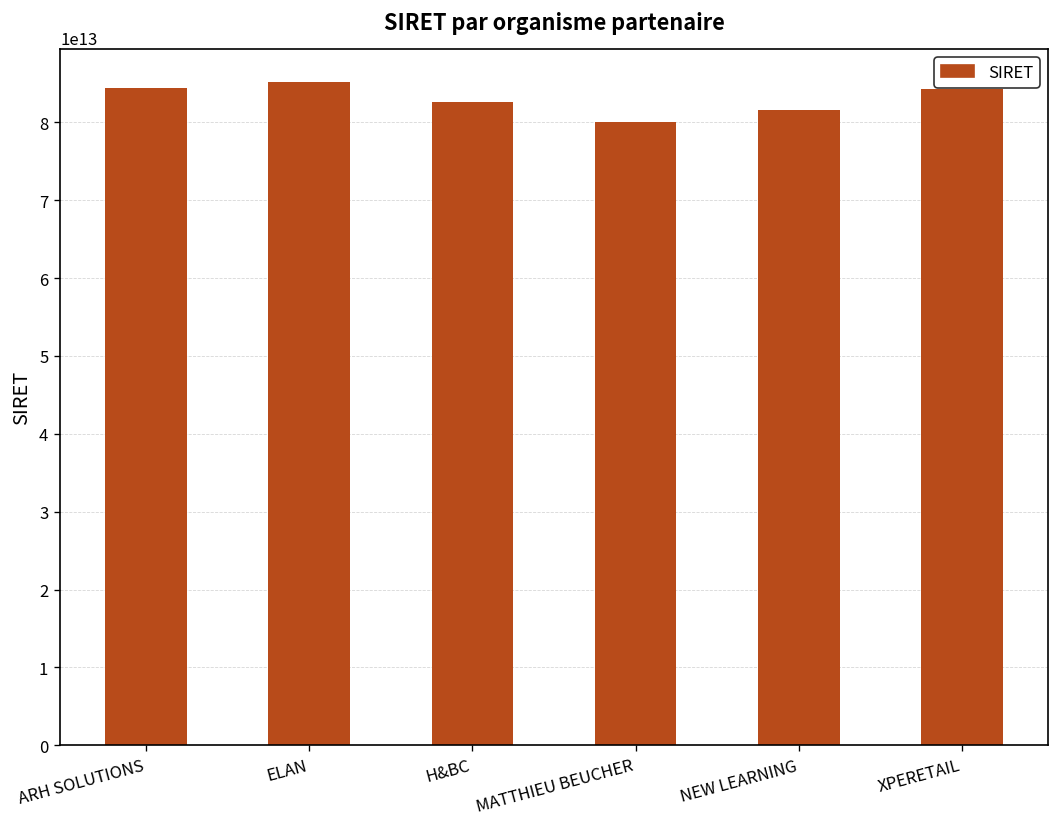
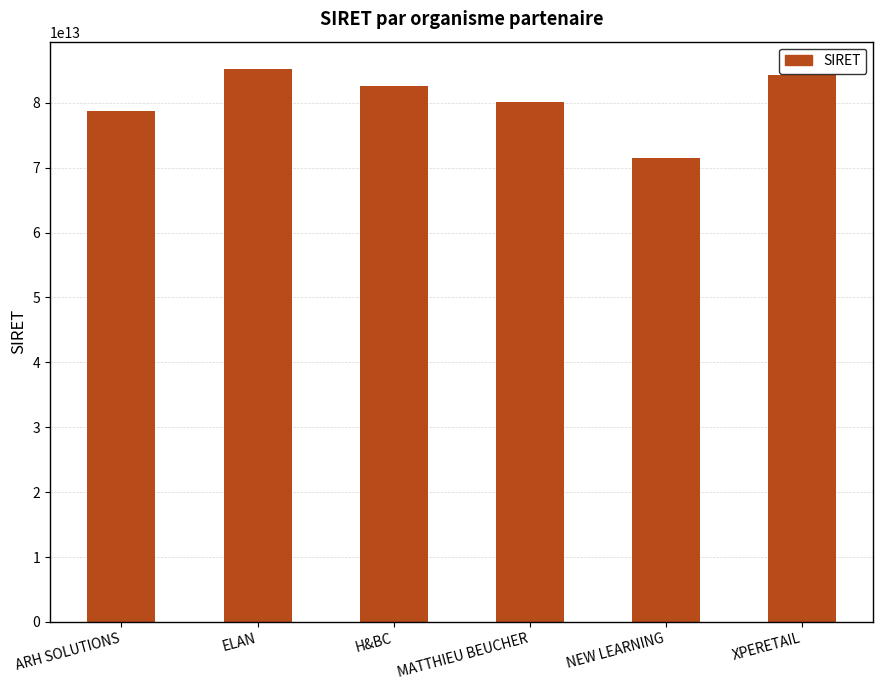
  {
-   "ARH SOLUTIONS": 84000000000000,
+   "ARH SOLUTIONS": 79000000000000,
    "ELAN": 85000000000000,
    "H&BC": 83000000000000,
    "MATTHIEU BEUCHER": 80000000000000,
-   "NEW LEARNING": 82000000000000,
+   "NEW LEARNING": 71000000000000,
    "XPERETAIL": 84000000000000
  }
